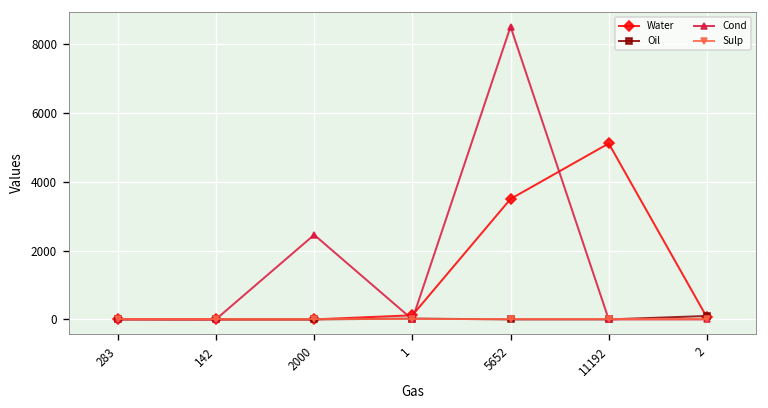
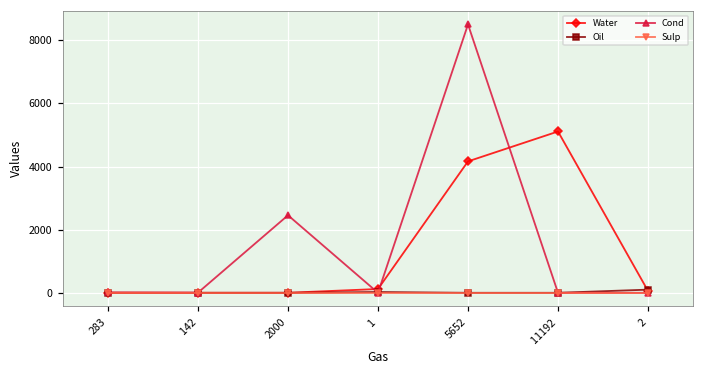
  {
    "Water": {
      "1": 100,
-     "5652": 3500,
+     "5652": 4200,
      "11192": 5100
    },
    "Cond": {
      "2000": 2500,
      "5652": 8500
    }
  }
